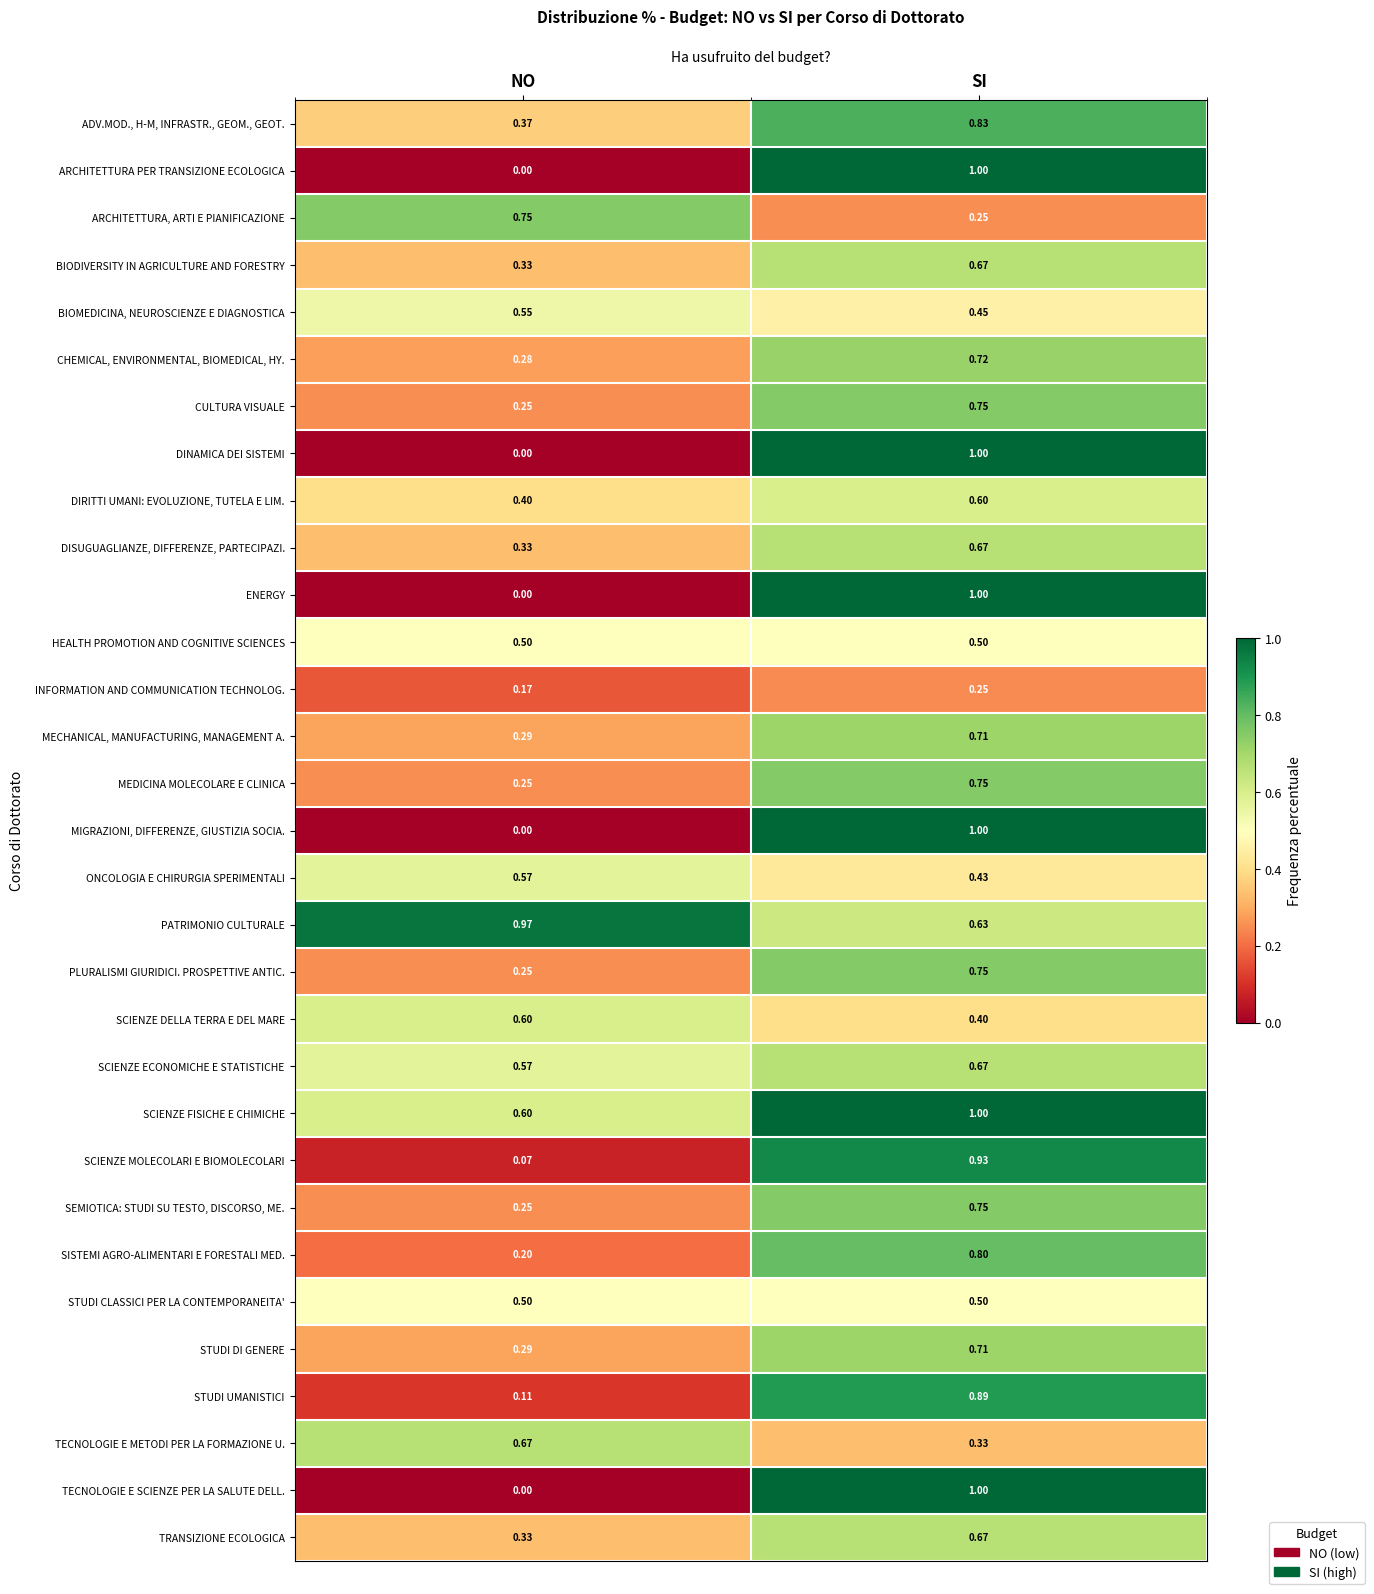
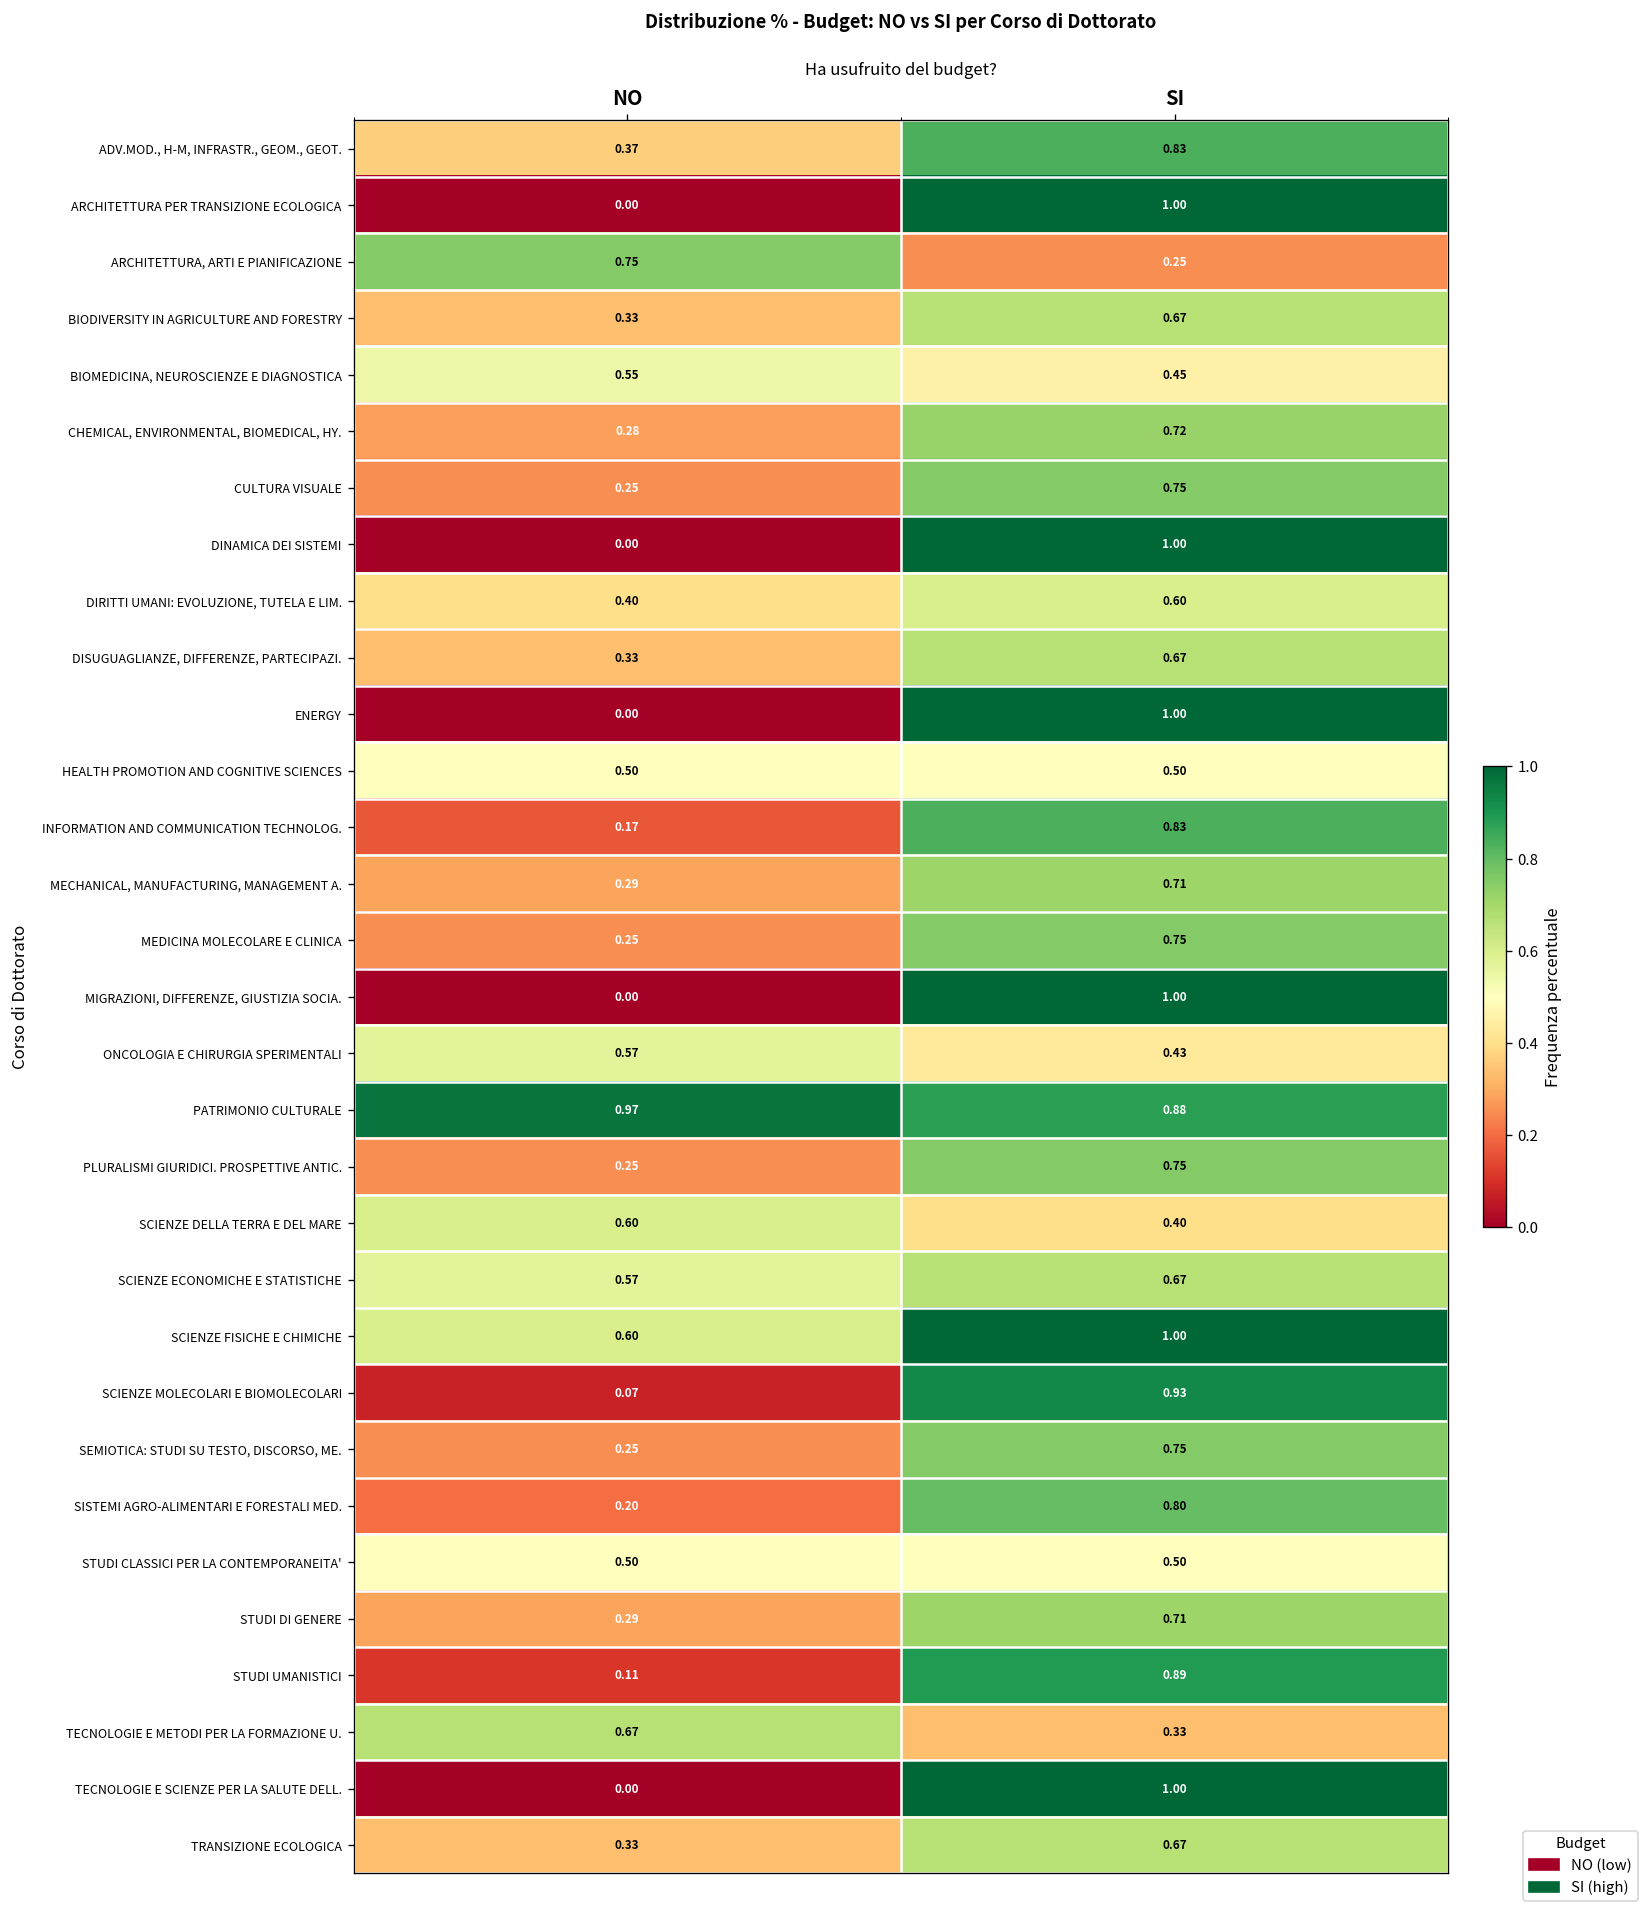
  {
    "ADV.MOD., H-M, INFRASTR., GEOM., GEOT.": {
      "NO": 0.37,
      "SI": 0.83
    },
    "ARCHITETTURA PER TRANSIZIONE ECOLOGICA": {
      "NO": 0.00,
      "SI": 1.00
    },
    "ARCHITETTURA, ARTI E PIANIFICAZIONE": {
      "NO": 0.75,
      "SI": 0.25
    },
    "BIODIVERSITY IN AGRICULTURE AND FORESTRY": {
      "NO": 0.33,
      "SI": 0.67
    },
    "BIOMEDICINA, NEUROSCIENZE E DIAGNOSTICA": {
      "NO": 0.55,
      "SI": 0.45
    },
    "CHEMICAL, ENVIRONMENTAL, BIOMEDICAL, HY.": {
      "NO": 0.28,
      "SI": 0.72
    },
    "CULTURA VISUALE": {
      "NO": 0.25,
      "SI": 0.75
    },
    "DINAMICA DEI SISTEMI": {
      "NO": 0.00,
      "SI": 1.00
    },
    "DIRITTI UMANI: EVOLUZIONE, TUTELA E LIM.": {
      "NO": 0.40,
      "SI": 0.60
    },
    "DISUGUAGLIANZE, DIFFERENZE, PARTECIPAZI.": {
      "NO": 0.33,
      "SI": 0.67
    },
    "ENERGY": {
      "NO": 0.00,
      "SI": 1.00
    },
    "HEALTH PROMOTION AND COGNITIVE SCIENCES": {
      "NO": 0.50,
      "SI": 0.50
    },
    "INFORMATION AND COMMUNICATION TECHNOLOG.": {
      "NO": 0.17,
-     "SI": 0.25
+     "SI": 0.83
    },
    "MECHANICAL, MANUFACTURING, MANAGEMENT A.": {
      "NO": 0.29,
      "SI": 0.71
    },
    "MEDICINA MOLECOLARE E CLINICA": {
      "NO": 0.25,
      "SI": 0.75
    },
    "MIGRAZIONI, DIFFERENZE, GIUSTIZIA SOCIA.": {
      "NO": 0.00,
      "SI": 1.00
    },
    "ONCOLOGIA E CHIRURGIA SPERIMENTALI": {
      "NO": 0.57,
      "SI": 0.43
    },
    "PATRIMONIO CULTURALE": {
      "NO": 0.97,
-     "SI": 0.63
+     "SI": 0.88
    },
    "PLURALISMI GIURIDICI. PROSPETTIVE ANTIC.": {
      "NO": 0.25,
      "SI": 0.75
    },
    "SCIENZE DELLA TERRA E DEL MARE": {
      "NO": 0.60,
      "SI": 0.40
    },
    "SCIENZE ECONOMICHE E STATISTICHE": {
      "NO": 0.57,
      "SI": 0.67
    },
    "SCIENZE FISICHE E CHIMICHE": {
      "NO": 0.60,
      "SI": 1.00
    },
    "SCIENZE MOLECOLARI E BIOMOLECOLARI": {
      "NO": 0.07,
      "SI": 0.93
    },
    "SEMIOTICA: STUDI SU TESTO, DISCORSO, ME.": {
      "NO": 0.25,
      "SI": 0.75
    },
    "SISTEMI AGRO-ALIMENTARI E FORESTALI MED.": {
      "NO": 0.20,
      "SI": 0.80
    },
    "STUDI CLASSICI PER LA CONTEMPORANEITA'": {
      "NO": 0.50,
      "SI": 0.50
    },
    "STUDI DI GENERE": {
      "NO": 0.29,
      "SI": 0.71
    },
    "STUDI UMANISTICI": {
      "NO": 0.11,
      "SI": 0.89
    },
    "TECNOLOGIE E METODI PER LA FORMAZIONE U.": {
      "NO": 0.67,
      "SI": 0.33
    },
    "TECNOLOGIE E SCIENZE PER LA SALUTE DELL.": {
      "NO": 0.00,
      "SI": 1.00
    },
    "TRANSIZIONE ECOLOGICA": {
      "NO": 0.33,
      "SI": 0.67
    }
  }
